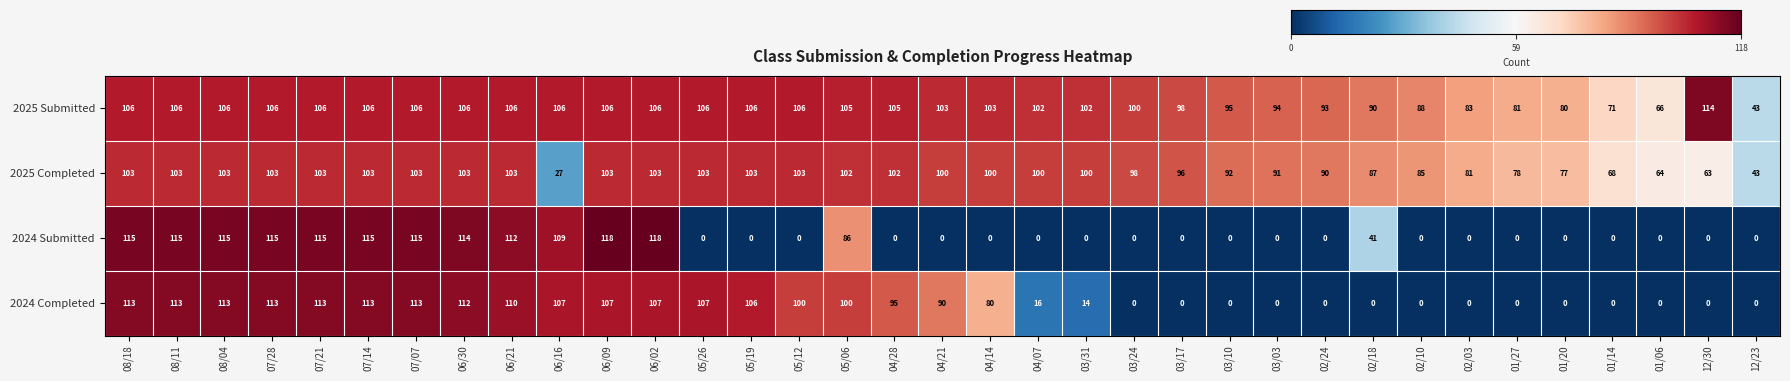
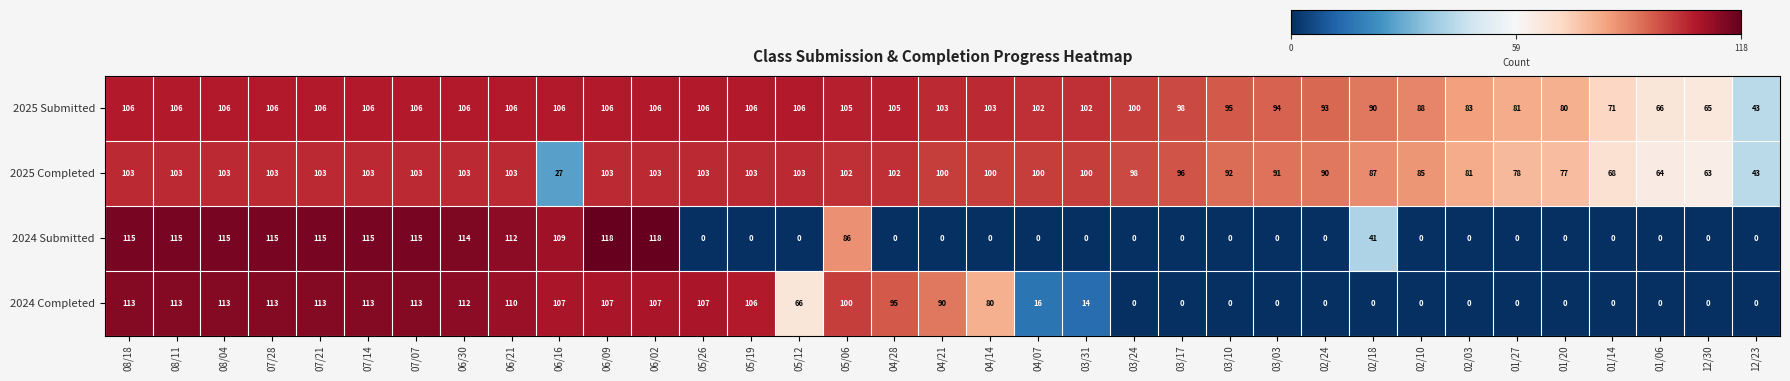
  {
    "2025 Submitted": {
      "08/18": 106,
      "08/11": 106,
      "08/04": 106,
      "07/28": 106,
      "07/21": 106,
      "07/14": 106,
      "07/07": 106,
      "06/30": 106,
      "06/21": 106,
      "06/16": 106,
      "06/09": 106,
      "06/02": 106,
      "05/26": 106,
      "05/19": 106,
      "05/12": 106,
      "05/06": 105,
      "04/28": 105,
      "04/21": 103,
      "04/14": 103,
      "04/07": 102,
      "03/31": 102,
      "03/24": 100,
      "03/17": 98,
      "03/10": 95,
      "03/03": 94,
      "02/24": 93,
      "02/18": 90,
      "02/10": 88,
      "02/03": 83,
      "01/27": 81,
      "01/20": 80,
      "01/14": 71,
      "01/06": 66,
-     "12/30": 114,
+     "12/30": 65,
      "12/23": 43
    },
    "2025 Completed": {
      "08/18": 103,
      "08/11": 103,
      "08/04": 103,
      "07/28": 103,
      "07/21": 103,
      "07/14": 103,
      "07/07": 103,
      "06/30": 103,
      "06/21": 103,
      "06/16": 27,
      "06/09": 103,
      "06/02": 103,
      "05/26": 103,
      "05/19": 103,
      "05/12": 103,
      "05/06": 102,
      "04/28": 102,
      "04/21": 100,
      "04/14": 100,
      "04/07": 100,
      "03/31": 100,
      "03/24": 98,
      "03/17": 96,
      "03/10": 92,
      "03/03": 91,
      "02/24": 90,
      "02/18": 87,
      "02/10": 85,
      "02/03": 81,
      "01/27": 78,
      "01/20": 77,
      "01/14": 68,
      "01/06": 64,
      "12/30": 63,
      "12/23": 43
    },
    "2024 Submitted": {
      "08/18": 115,
      "08/11": 115,
      "08/04": 115,
      "07/28": 115,
      "07/21": 115,
      "07/14": 115,
      "07/07": 115,
      "06/30": 114,
      "06/21": 112,
      "06/16": 109,
      "06/09": 118,
      "06/02": 118,
      "05/26": 0,
      "05/19": 0,
      "05/12": 0,
      "05/06": 86,
      "04/28": 0,
      "04/21": 0,
      "04/14": 0,
      "04/07": 0,
      "03/31": 0,
      "03/24": 0,
      "03/17": 0,
      "03/10": 0,
      "03/03": 0,
      "02/24": 0,
      "02/18": 41,
      "02/10": 0,
      "02/03": 0,
      "01/27": 0,
      "01/20": 0,
      "01/14": 0,
      "01/06": 0,
      "12/30": 0,
      "12/23": 0
    },
    "2024 Completed": {
      "08/18": 113,
      "08/11": 113,
      "08/04": 113,
      "07/28": 113,
      "07/21": 113,
      "07/14": 113,
      "07/07": 113,
      "06/30": 112,
      "06/21": 110,
      "06/16": 107,
      "06/09": 107,
      "06/02": 107,
      "05/26": 107,
      "05/19": 106,
-     "05/12": 100,
+     "05/12": 66,
      "05/06": 100,
      "04/28": 95,
      "04/21": 90,
      "04/14": 80,
      "04/07": 16,
      "03/31": 14,
      "03/24": 0,
      "03/17": 0,
      "03/10": 0,
      "03/03": 0,
      "02/24": 0,
      "02/18": 0,
      "02/10": 0,
      "02/03": 0,
      "01/27": 0,
      "01/20": 0,
      "01/14": 0,
      "01/06": 0,
      "12/30": 0,
      "12/23": 0
    }
  }
